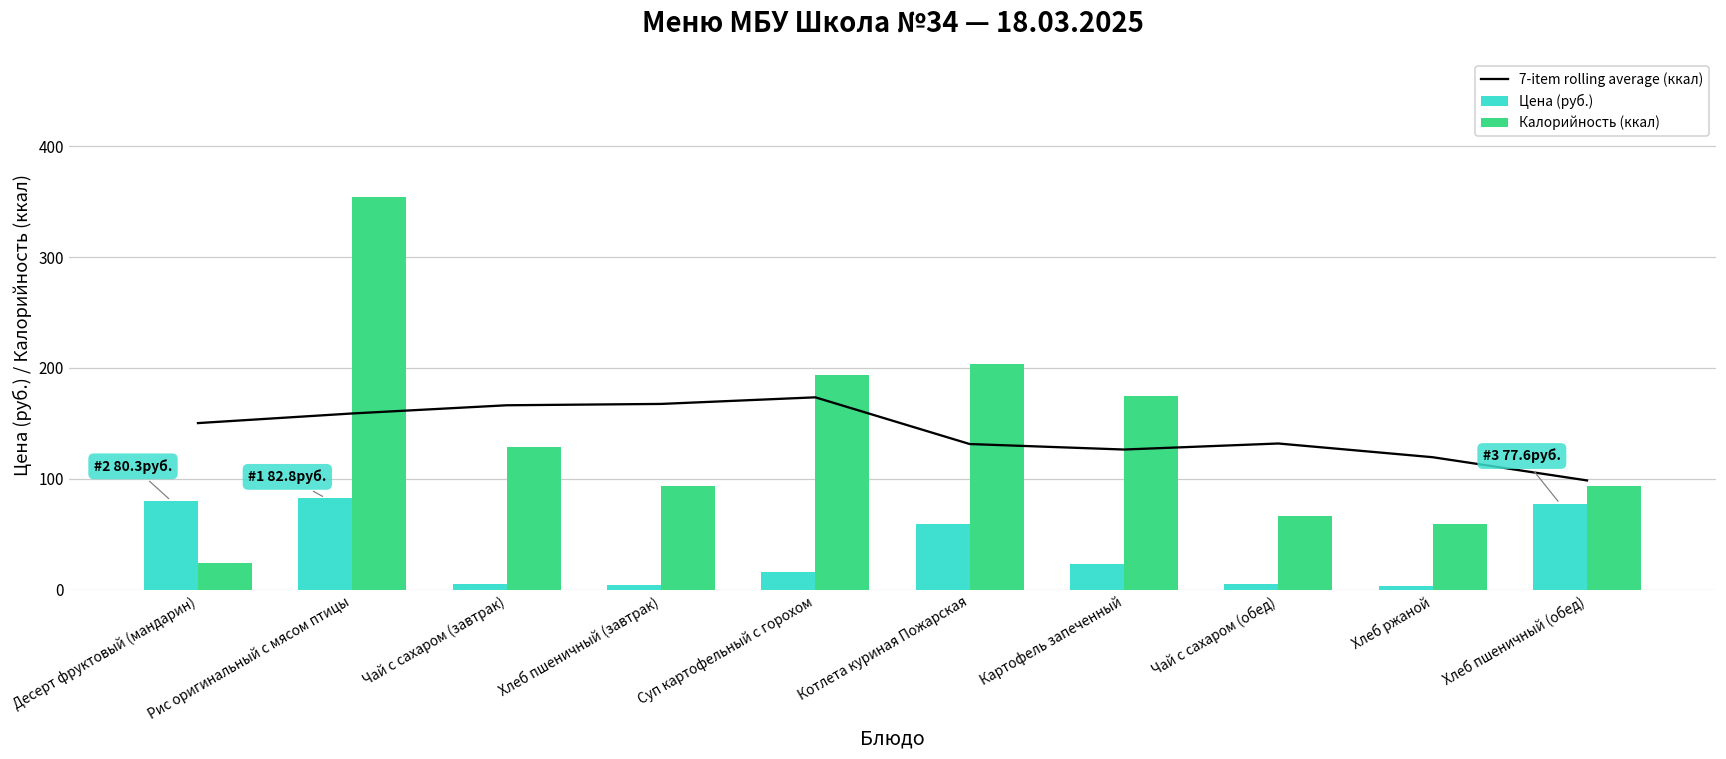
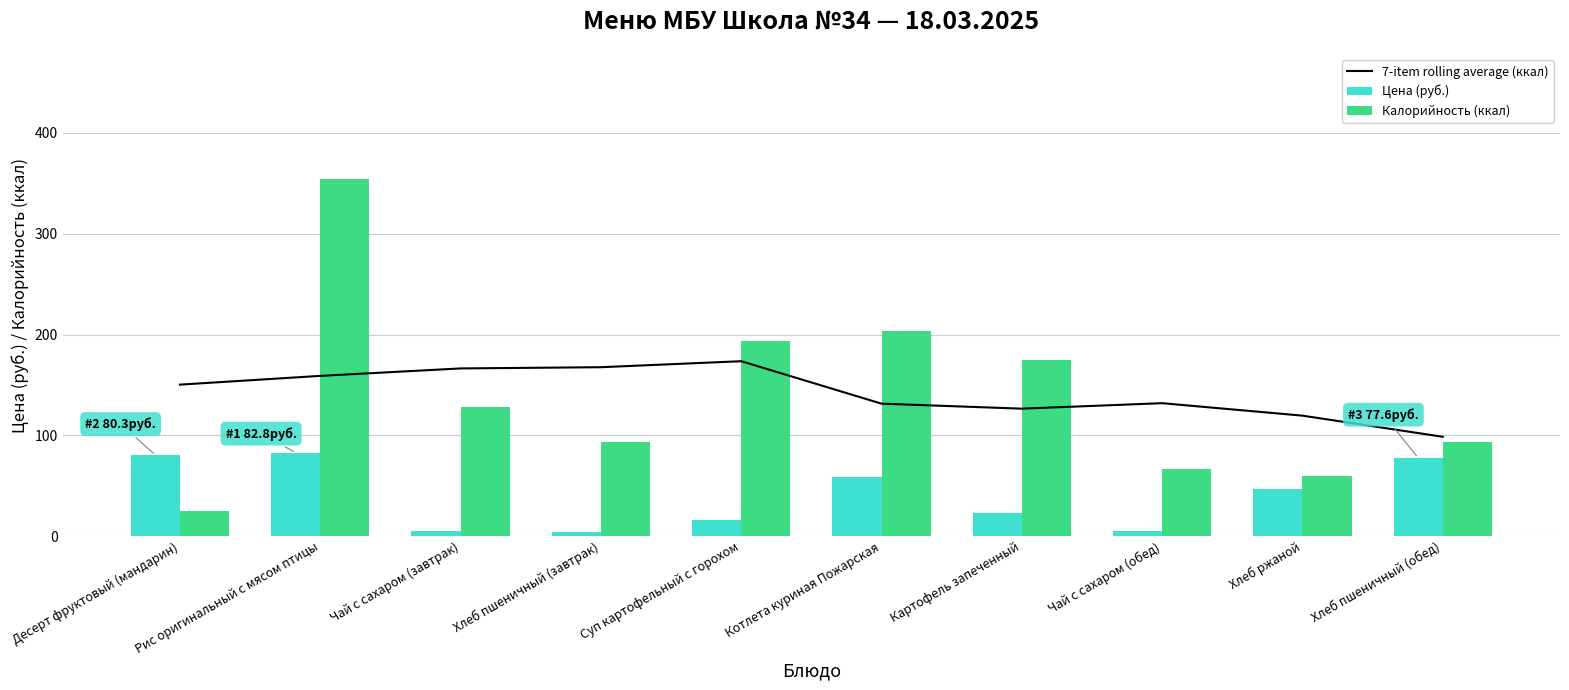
  {
    "7-item rolling average (ккал)": {
      "Десерт фруктовый (мандарин)": 150,
      "Рис оригинальный с мясом птицы": 159,
      "Чай с сахаром (завтрак)": 166,
      "Хлеб пшеничный (завтрак)": 168,
      "Суп картофельный с горохом": 174,
      "Котлета куриная Пожарская": 131,
      "Картофель запеченный": 126,
      "Чай с сахаром (обед)": 132,
      "Хлеб ржаной": 119,
      "Хлеб пшеничный (обед)": 99
    },
    "Цена (руб.)": {
      "Чай с сахаром (завтрак)": 5,
      "Хлеб пшеничный (завтрак)": 4,
      "Суп картофельный с горохом": 16,
      "Котлета куриная Пожарская": 59,
      "Картофель запеченный": 23,
      "Чай с сахаром (обед)": 5,
-     "Хлеб ржаной": 3
+     "Хлеб ржаной": 46
    },
    "Калорийность (ккал)": {
      "Десерт фруктовый (мандарин)": 25,
      "Рис оригинальный с мясом птицы": 354,
      "Чай с сахаром (завтрак)": 129,
      "Хлеб пшеничный (завтрак)": 94,
      "Суп картофельный с горохом": 194,
      "Котлета куриная Пожарская": 203,
      "Картофель запеченный": 175,
      "Чай с сахаром (обед)": 66,
      "Хлеб ржаной": 59,
      "Хлеб пшеничный (обед)": 94
    }
  }
